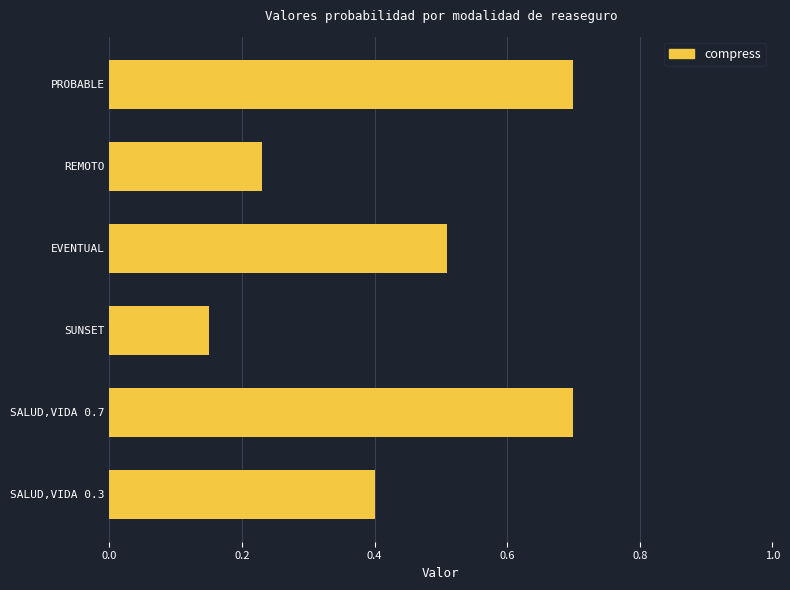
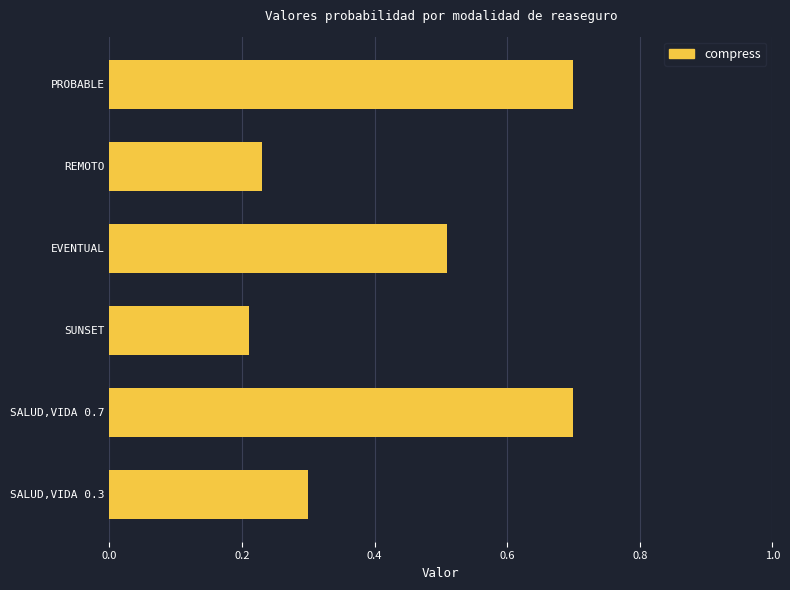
  {
    "PROBABLE": 0.70,
    "REMOTO": 0.23,
    "EVENTUAL": 0.51,
-   "SUNSET": 0.15,
+   "SUNSET": 0.21,
    "SALUD,VIDA 0.7": 0.70,
-   "SALUD,VIDA 0.3": 0.4
+   "SALUD,VIDA 0.3": 0.3
  }
